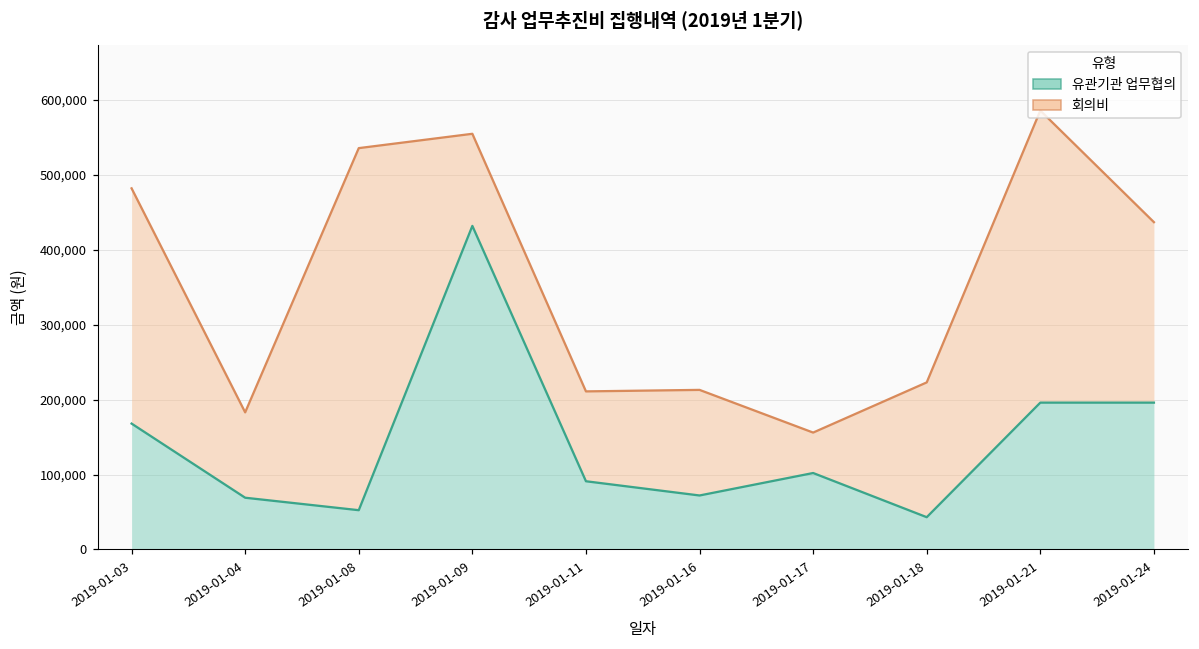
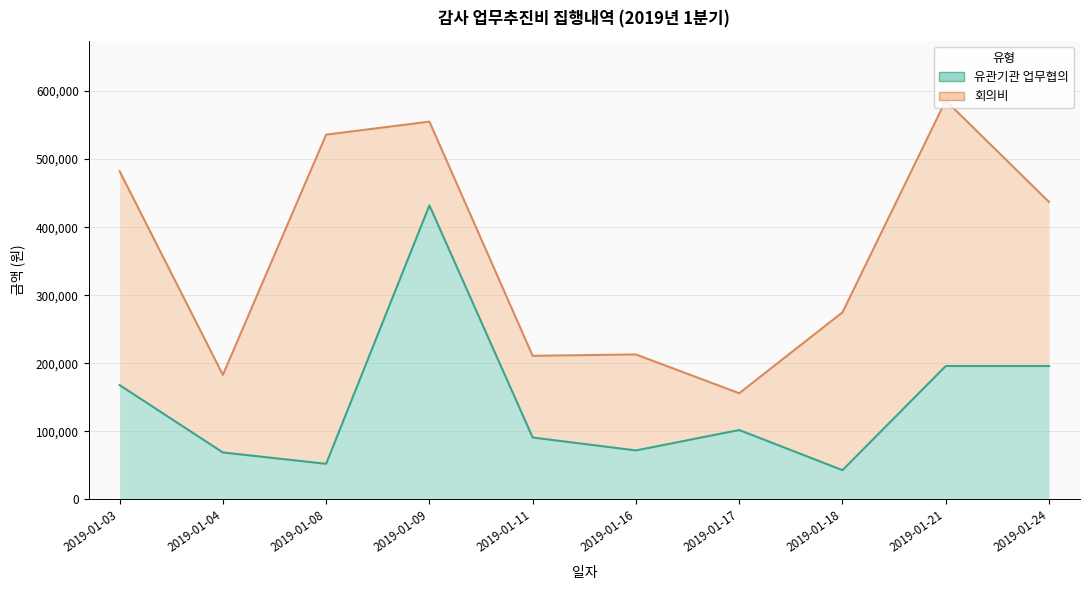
  {
    "유관기관 업무협의": {
      "2019-01-03": "170,000",
      "2019-01-04": "70,000",
      "2019-01-08": "50,000",
      "2019-01-09": "430,000",
      "2019-01-11": "90,000",
      "2019-01-16": "70,000",
      "2019-01-17": "100,000",
      "2019-01-18": "40,000",
      "2019-01-21": "200,000",
      "2019-01-24": "200,000"
    },
    "회의비": {
      "2019-01-03": "310,000",
      "2019-01-04": "110,000",
      "2019-01-08": "480,000",
      "2019-01-09": "120,000",
      "2019-01-11": "120,000",
      "2019-01-16": "140,000",
      "2019-01-17": "50,000",
-     "2019-01-18": "180,000",
+     "2019-01-18": "230,000",
      "2019-01-24": "240,000"
    }
  }
